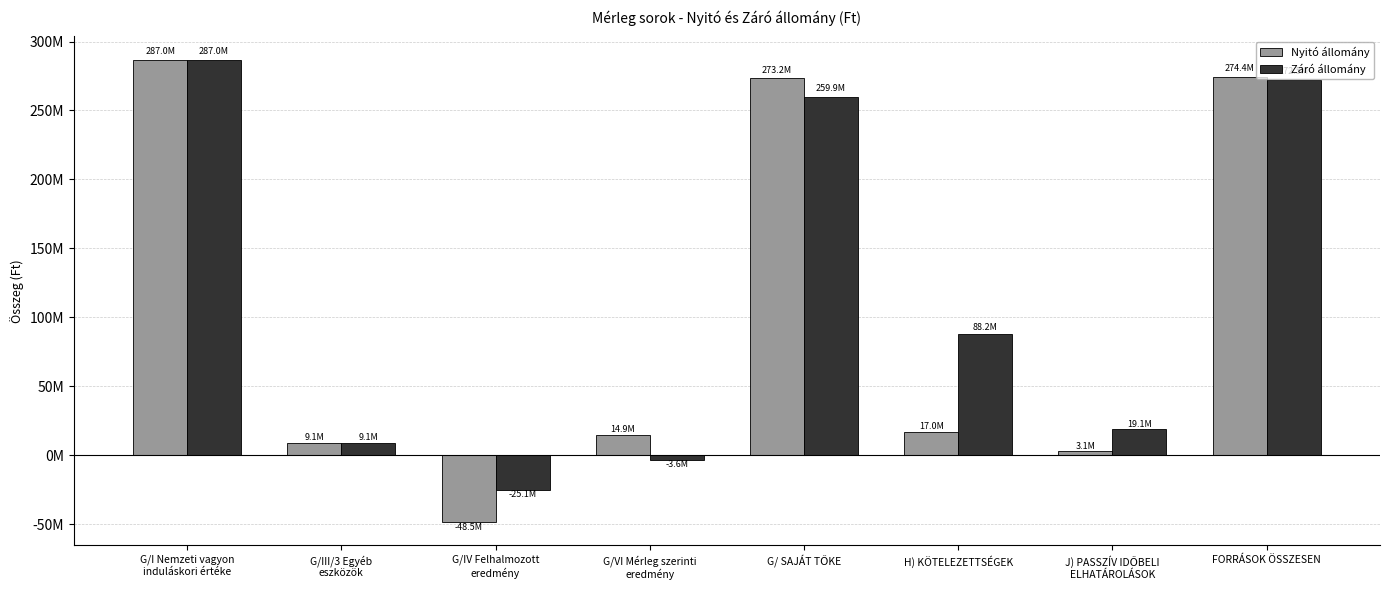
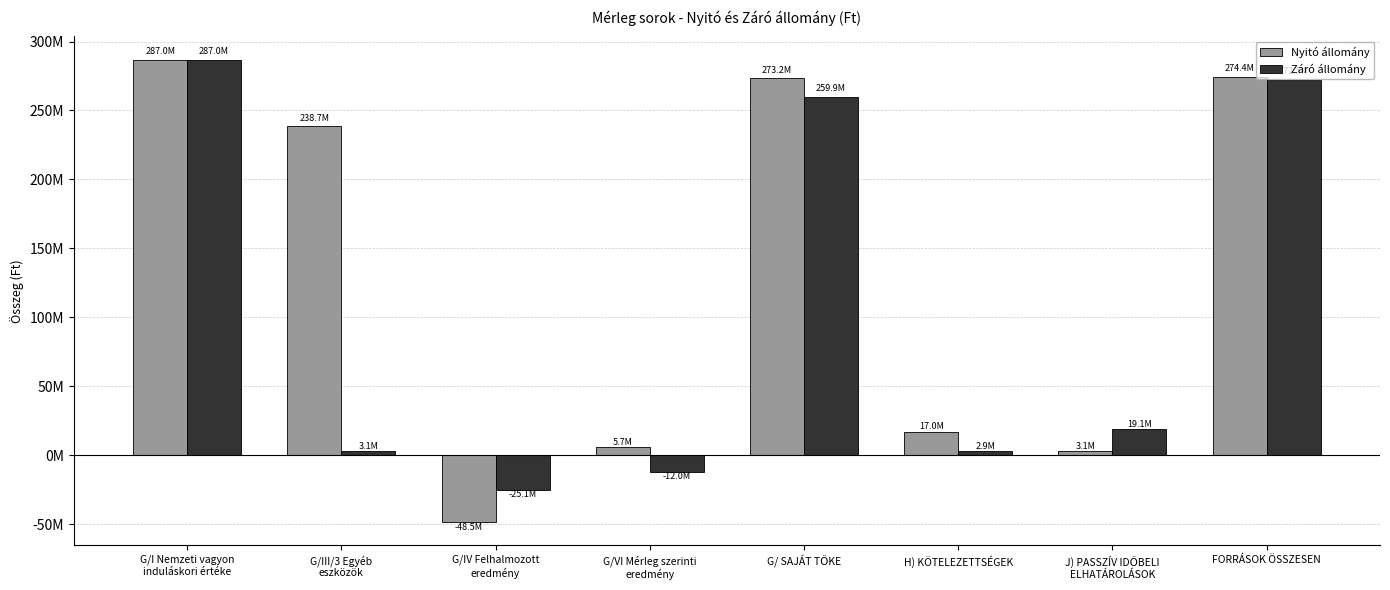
  {
    "Nyitó állomány": {
      "G/I Nemzeti vagyon induláskori értéke": "287.0M",
-     "G/III/3 Egyéb eszközök": "9.1M",
+     "G/III/3 Egyéb eszközök": "238.7M",
      "G/IV Felhalmozott eredmény": "-48.5M",
-     "G/VI Mérleg szerinti eredmény": "14.9M",
+     "G/VI Mérleg szerinti eredmény": "5.7M",
      "G/ SAJÁT TŐKE": "273.2M",
      "H) KÖTELEZETTSÉGEK": "17.0M",
      "J) PASSZÍV IDŐBELI ELHATÁROLÁSOK": "3.1M",
      "FORRÁSOK ÖSSZESEN": "274.4M"
    },
    "Záró állomány": {
      "G/I Nemzeti vagyon induláskori értéke": "287.0M",
-     "G/III/3 Egyéb eszközök": "9.1M",
+     "G/III/3 Egyéb eszközök": "3.1M",
      "G/IV Felhalmozott eredmény": "-25.1M",
-     "G/VI Mérleg szerinti eredmény": "-3.6M",
+     "G/VI Mérleg szerinti eredmény": "-12.0M",
      "G/ SAJÁT TŐKE": "259.9M",
-     "H) KÖTELEZETTSÉGEK": "88.2M",
+     "H) KÖTELEZETTSÉGEK": "2.9M",
      "J) PASSZÍV IDŐBELI ELHATÁROLÁSOK": "19.1M"
    }
  }
